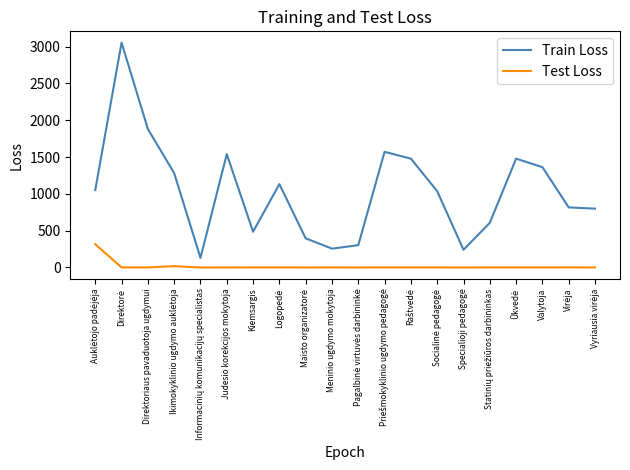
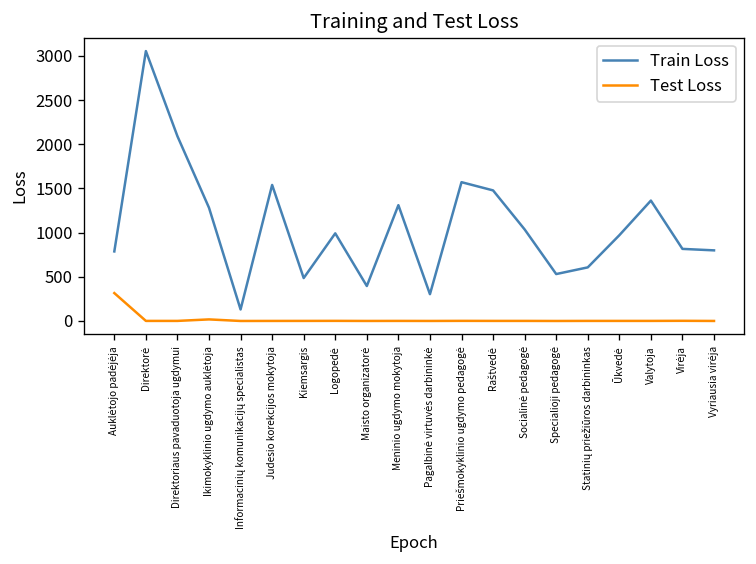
  {
    "Train Loss": {
-     "Auklėtojo padėjėja": 1100,
+     "Auklėtojo padėjėja": 800,
      "Direktorė": 3100,
-     "Direktoriaus pavaduotoja ugdymui": 1900,
+     "Direktoriaus pavaduotoja ugdymui": 2100,
      "Ikimokyklinio ugdymo auklėtoja": 1300,
      "Informacinių komunikacijų specialistas": 100,
      "Judesio korekcijos mokytoja": 1500,
      "Kiemsargis": 500,
-     "Logopedė": 1100,
+     "Logopedė": 1000,
      "Maisto organizatorė": 400,
-     "Meninio ugdymo mokytoja": 300,
+     "Meninio ugdymo mokytoja": 1300,
      "Pagalbinė virtuvės darbininkė": 300,
      "Priešmokyklinio ugdymo pedagogė": 1600,
      "Raštvedė": 1500,
      "Socialinė pedagogė": 1000,
-     "Specialioji pedagogė": 200,
+     "Specialioji pedagogė": 500,
      "Statinių priežiūros darbininkas": 600,
-     "Ūkvedė": 1500,
+     "Ūkvedė": 1000,
      "Valytoja": 1400,
      "Virėja": 800,
      "Vyriausia virėja": 800
    },
    "Test Loss": {
      "Auklėtojo padėjėja": 300,
      "Direktorė": 0,
      "Direktoriaus pavaduotoja ugdymui": 0,
      "Ikimokyklinio ugdymo auklėtoja": 0,
      "Informacinių komunikacijų specialistas": 0,
      "Judesio korekcijos mokytoja": 0,
      "Kiemsargis": 0,
      "Logopedė": 0,
      "Maisto organizatorė": 0,
      "Meninio ugdymo mokytoja": 0,
      "Pagalbinė virtuvės darbininkė": 0,
      "Priešmokyklinio ugdymo pedagogė": 0,
      "Raštvedė": 0,
      "Socialinė pedagogė": 0,
      "Specialioji pedagogė": 0,
      "Statinių priežiūros darbininkas": 0,
      "Ūkvedė": 0,
      "Valytoja": 0,
      "Virėja": 0,
      "Vyriausia virėja": 0
    }
  }
